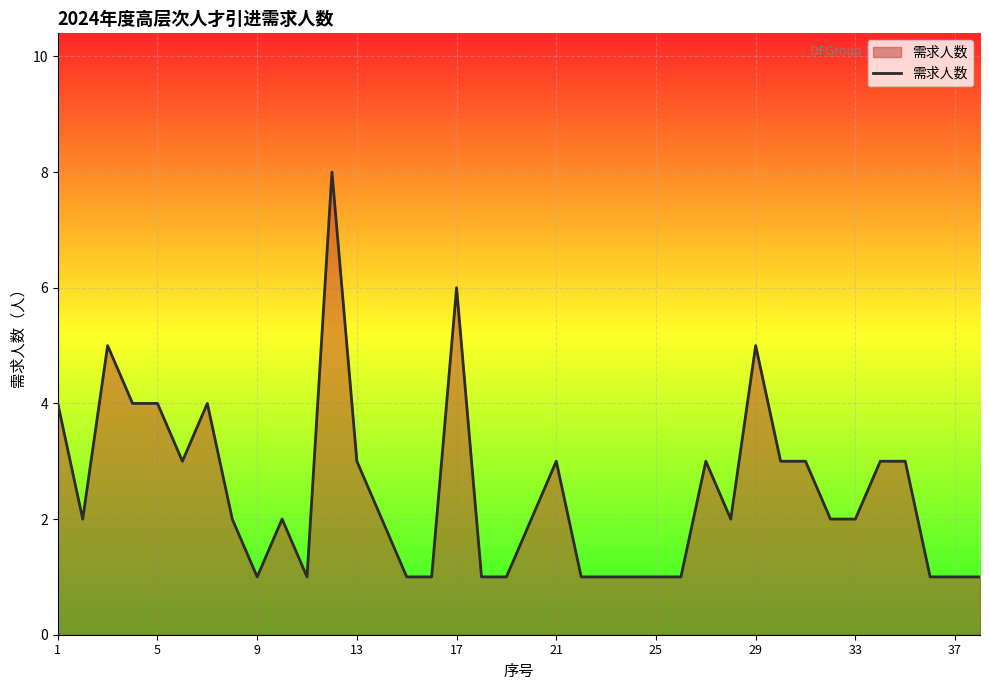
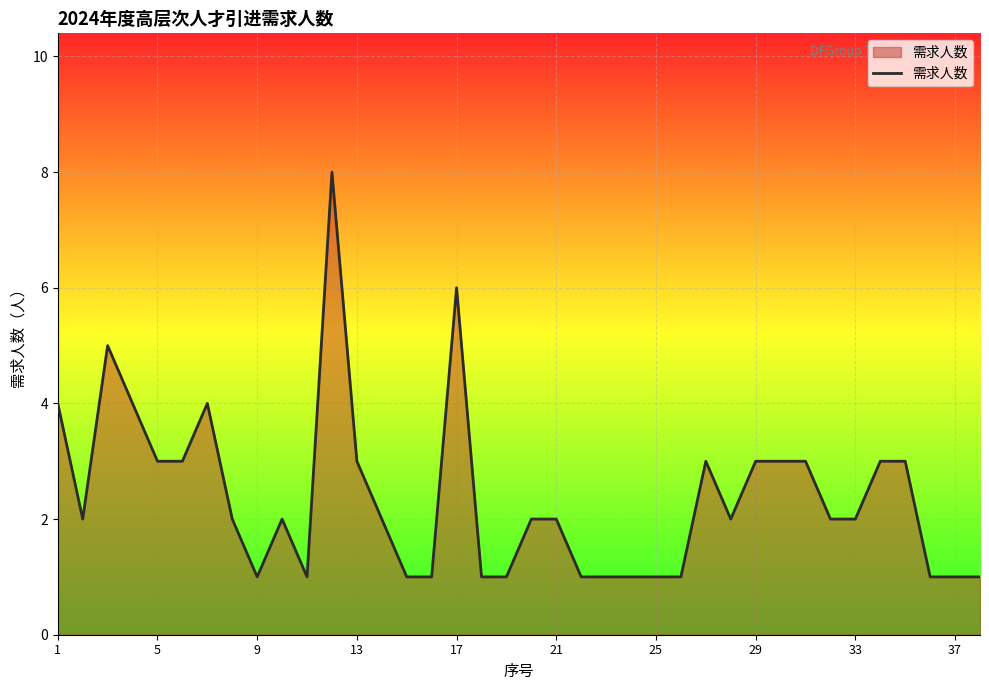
  {
    "1": 4,
-   "5": 4,
+   "5": 3,
    "9": 1,
    "13": 3,
    "17": 6,
-   "21": 3,
+   "21": 2,
    "25": 1,
-   "29": 5,
+   "29": 3,
    "33": 2,
    "37": 1
  }
